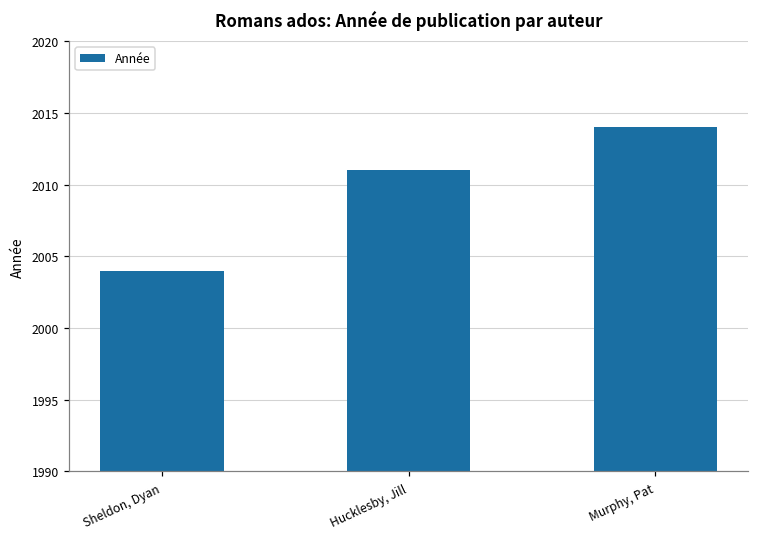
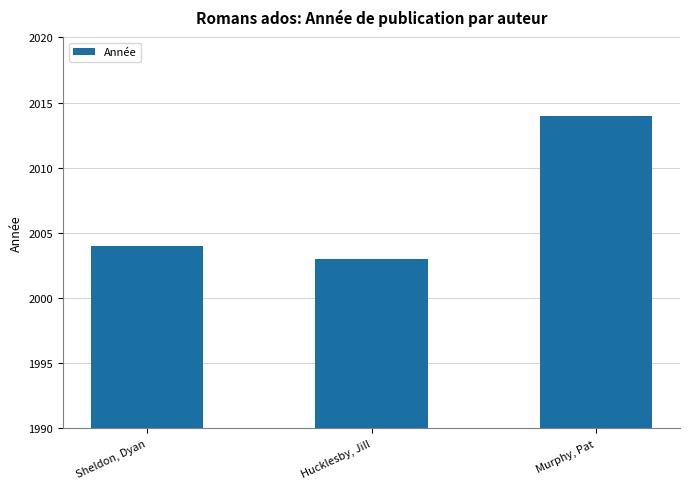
  {
    "Sheldon, Dyan": 2004,
-   "Hucklesby, Jill": 2011,
+   "Hucklesby, Jill": 2003,
    "Murphy, Pat": 2014
  }
